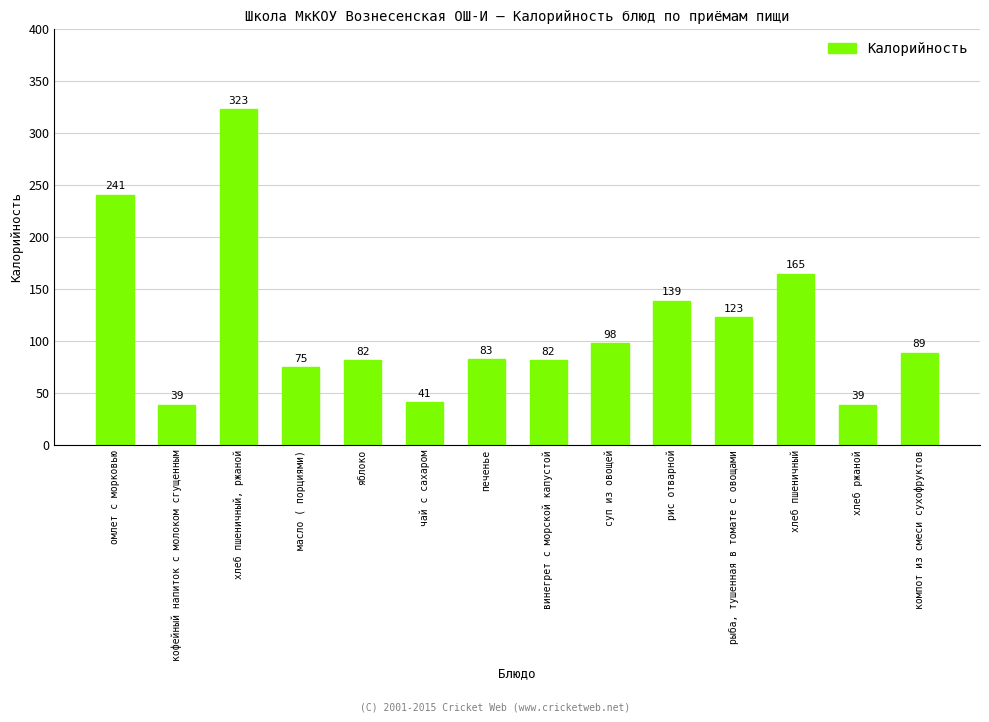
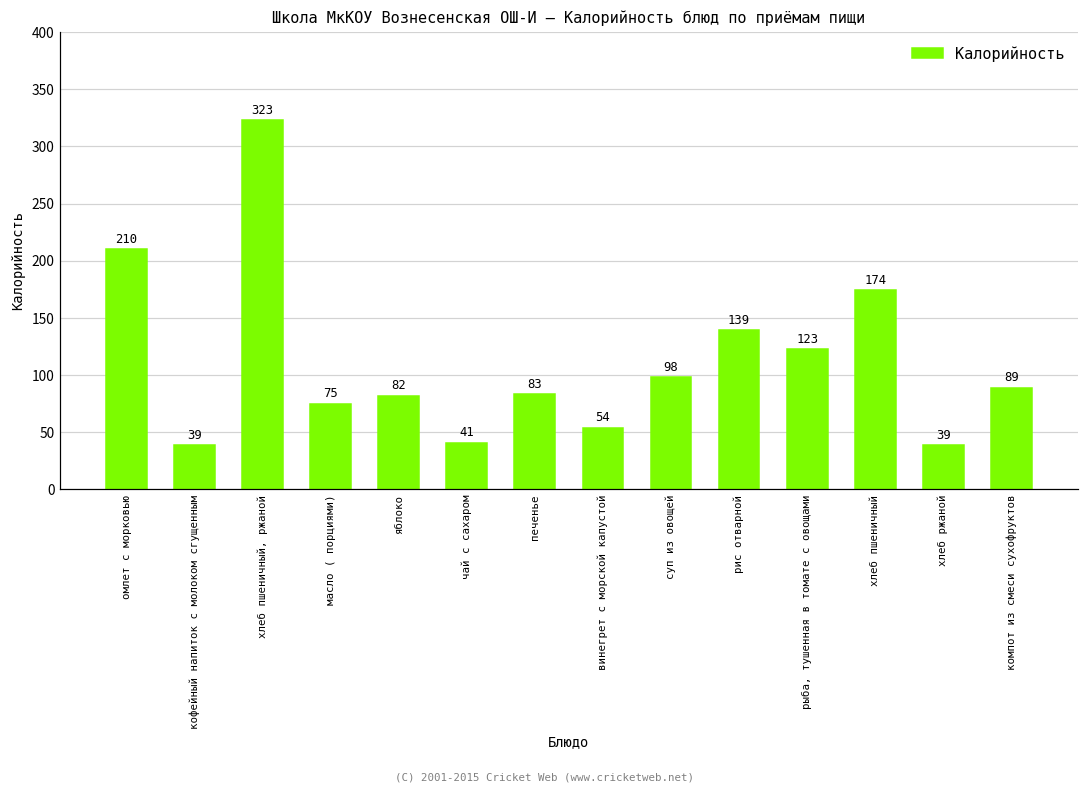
  {
-   "омлет с морковью": 241,
+   "омлет с морковью": 210,
    "кофейный напиток с молоком сгущенным": 39,
    "хлеб пшеничный, ржаной": 323,
    "масло ( порциями)": 75,
    "яблоко": 82,
    "чай с сахаром": 41,
    "печенье": 83,
-   "винегрет с морской капустой": 82,
+   "винегрет с морской капустой": 54,
    "суп из овощей": 98,
    "рис отварной": 139,
    "рыба, тушенная в томате с овощами": 123,
-   "хлеб пшеничный": 165,
+   "хлеб пшеничный": 174,
    "хлеб ржаной": 39,
    "компот из смеси сухофруктов": 89
  }
